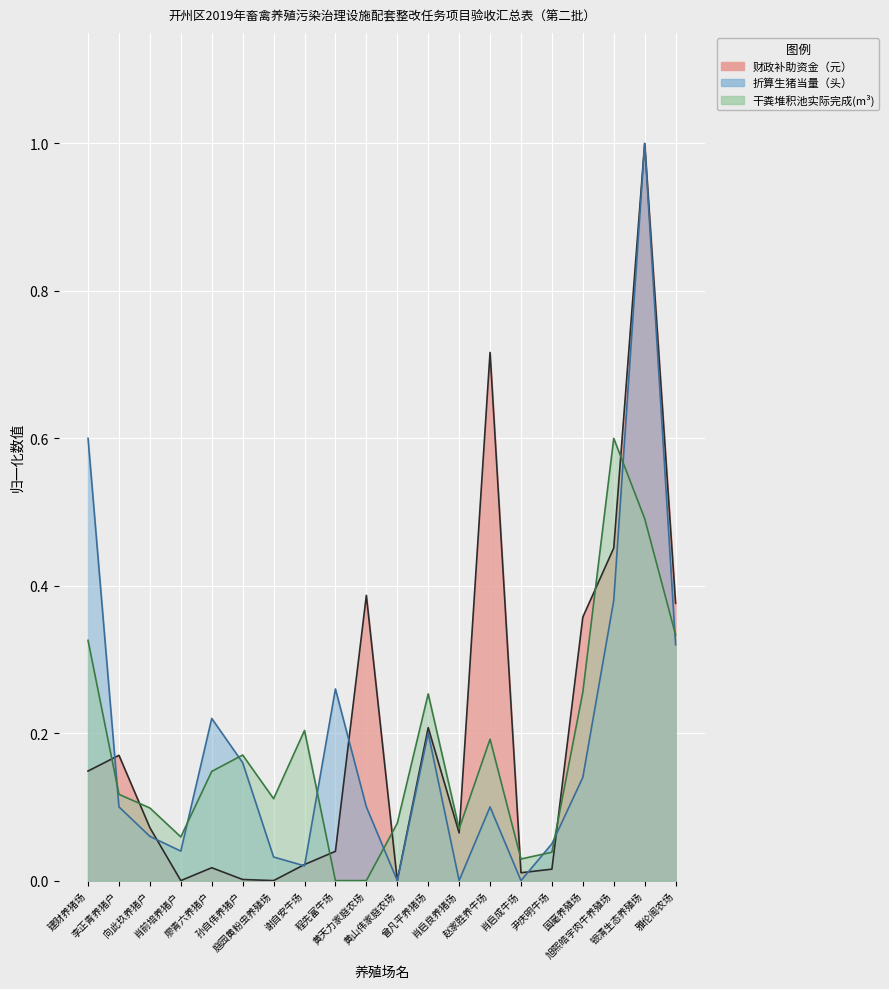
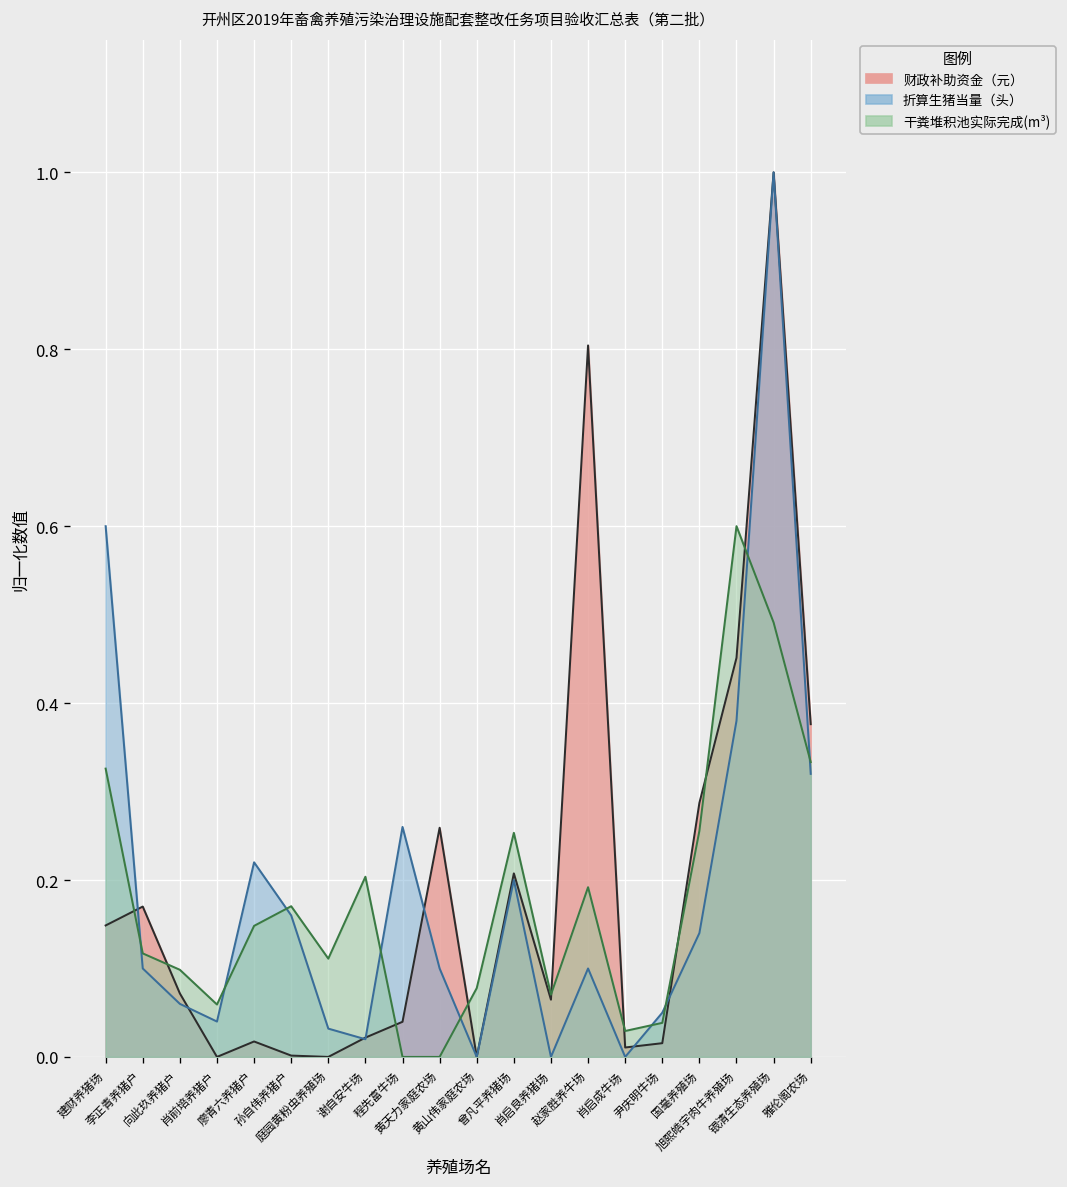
  {
    "财政补助资金（元）": {
      "建财养猪场": 0.15,
      "李正青养猪户": 0.17,
      "向此玖养猪户": 0.07,
      "肖前培养猪户": 0.00,
      "廖青六养猪户": 0.02,
      "孙自伟养猪户": 0.00,
      "庭园黄粉虫养殖场": 0.00,
      "程先富牛场": 0.04,
-     "黄天力家庭农场": 0.39,
+     "黄天力家庭农场": 0.26,
      "曾凡平养猪场": 0.21,
      "肖启良养猪场": 0.06,
-     "赵家胜养牛场": 0.72,
+     "赵家胜养牛场": 0.80,
      "肖启成牛场": 0.01,
      "尹庆明牛场": 0.02,
-     "国毫养殖场": 0.36,
+     "国毫养殖场": 0.29,
      "旭熙皓宇肉牛养殖场": 0.45,
      "雅伦阁农场": 0.38
    }
  }
